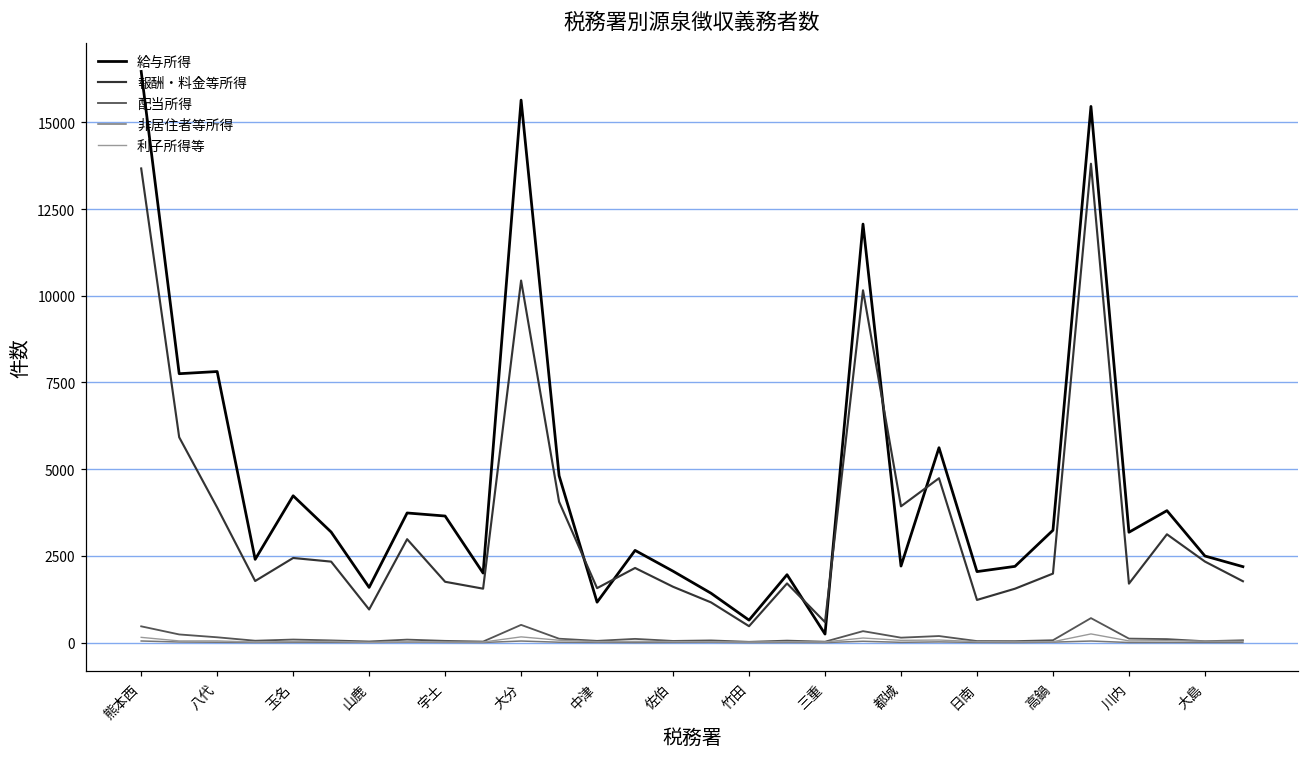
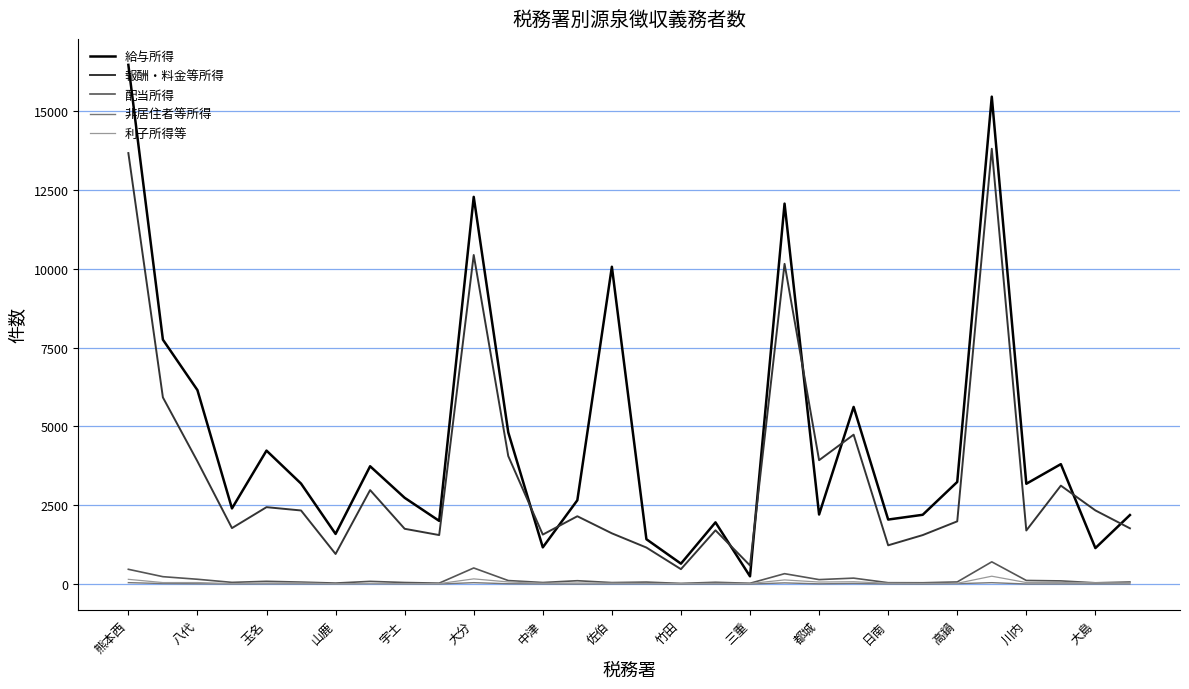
  {
    "給与所得": {
      "熊本西": 16500,
-     "八代": 7800,
+     "八代": 6200,
      "玉名": 4200,
      "山鹿": 1600,
-     "宇土": 3600,
-     "大分": 15600,
+     "宇土": 2700,
+     "大分": 12300,
      "中津": 1200,
-     "佐伯": 2100,
+     "佐伯": 10100,
      "竹田": 600,
      "三重": 200,
      "都城": 2200,
      "日南": 2000,
      "高鍋": 3200,
      "川内": 3200,
-     "大島": 2500
+     "大島": 1100
    }
  }
